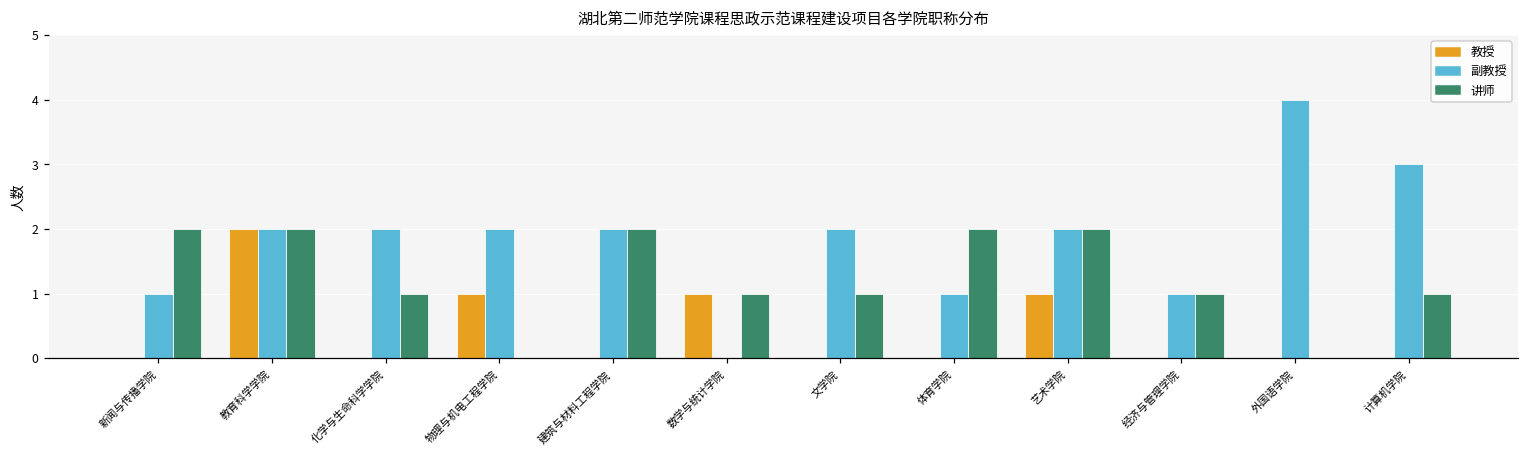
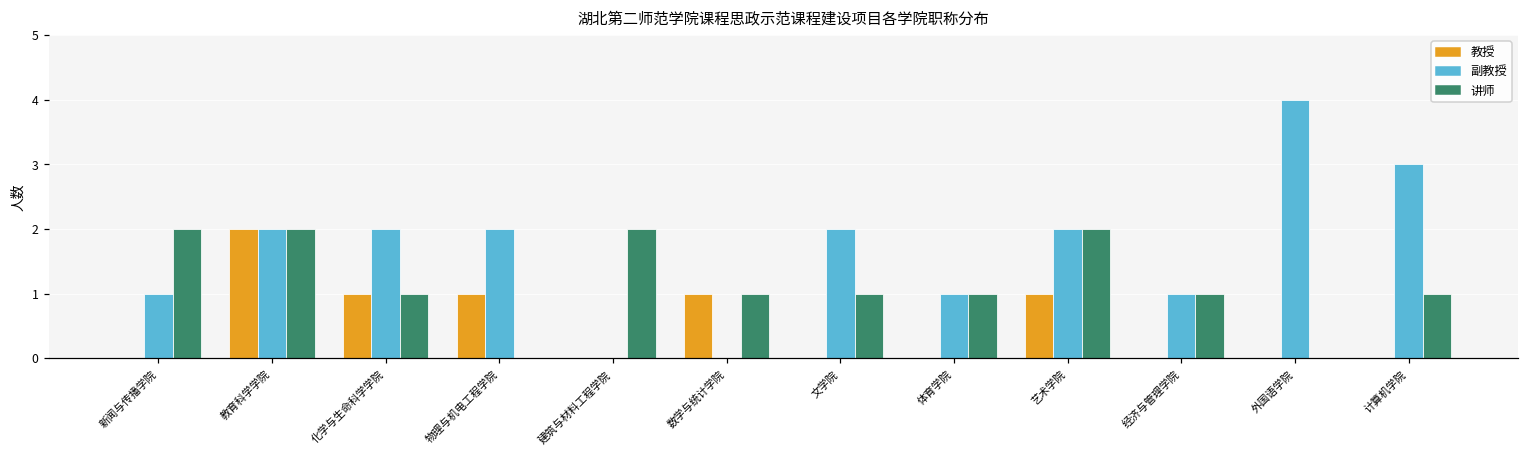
  {
    "教授": {
      "新闻与传播学院": 0,
      "教育科学学院": 2,
-     "化学与生命科学学院": 0,
+     "化学与生命科学学院": 1,
      "物理与机电工程学院": 1,
      "建筑与材料工程学院": 0,
      "数学与统计学院": 1,
      "文学院": 0,
      "体育学院": 0,
      "艺术学院": 1,
      "经济与管理学院": 0,
      "外国语学院": 0,
      "计算机学院": 0
    },
    "副教授": {
      "新闻与传播学院": 1,
      "教育科学学院": 2,
      "化学与生命科学学院": 2,
      "物理与机电工程学院": 2,
-     "建筑与材料工程学院": 2,
+     "建筑与材料工程学院": 0,
      "数学与统计学院": 0,
      "文学院": 2,
      "体育学院": 1,
      "艺术学院": 2,
      "经济与管理学院": 1,
      "外国语学院": 4,
      "计算机学院": 3
    },
    "讲师": {
      "新闻与传播学院": 2,
      "教育科学学院": 2,
      "化学与生命科学学院": 1,
      "物理与机电工程学院": 0,
      "建筑与材料工程学院": 2,
      "数学与统计学院": 1,
      "文学院": 1,
-     "体育学院": 2,
+     "体育学院": 1,
      "艺术学院": 2,
      "经济与管理学院": 1,
      "外国语学院": 0,
      "计算机学院": 1
    }
  }
